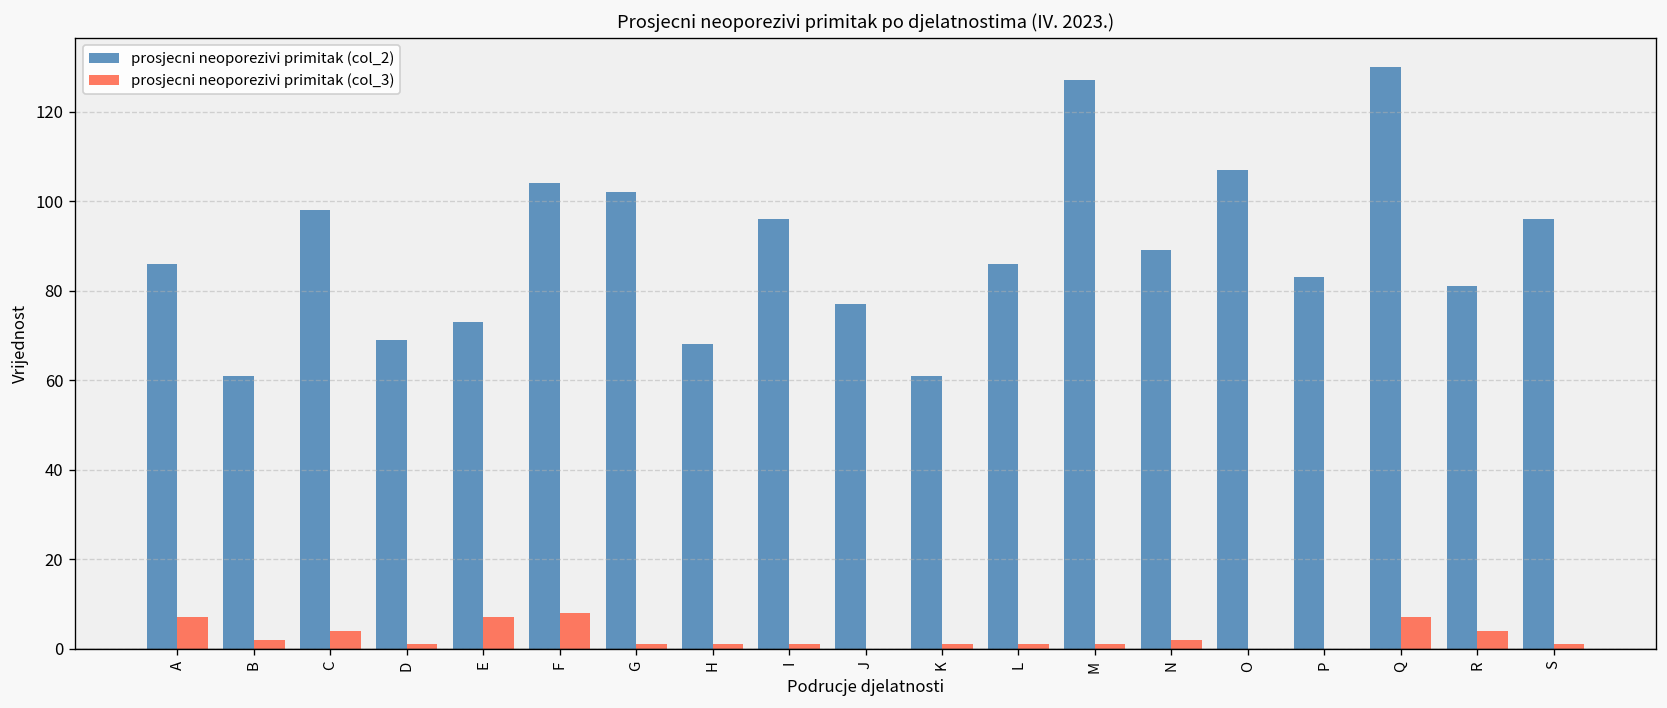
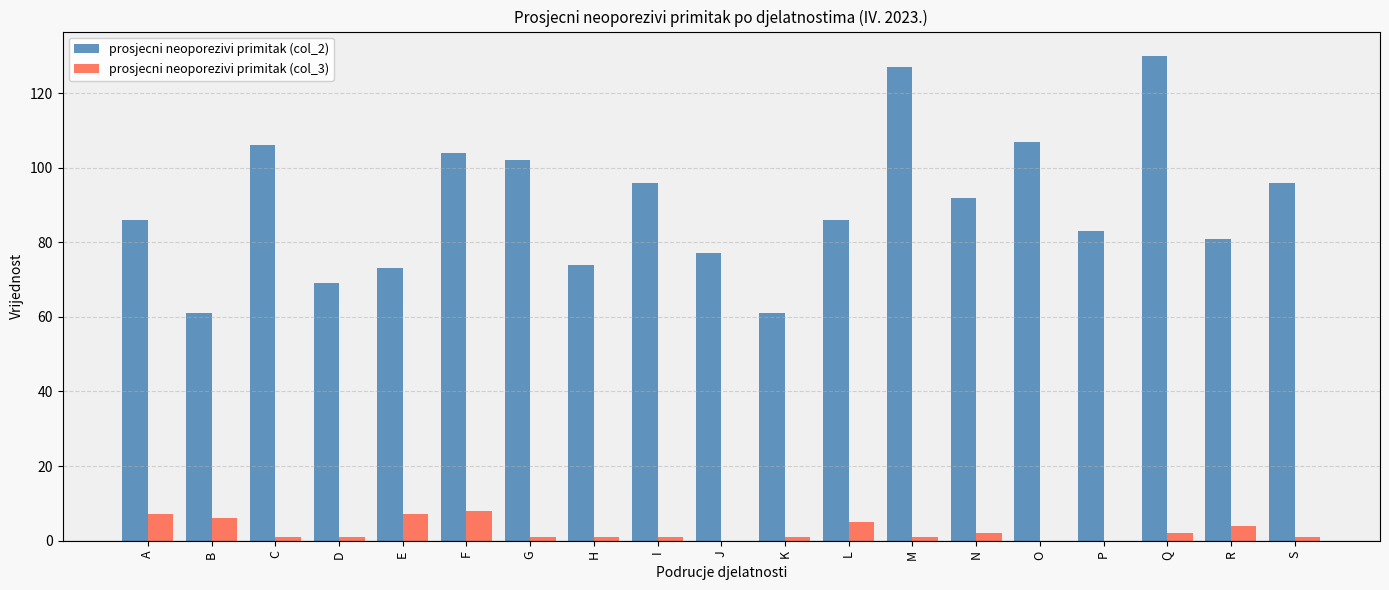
  {
    "prosjecni neoporezivi primitak (col_2)": {
      "A": 86,
      "B": 61,
-     "C": 98,
+     "C": 106,
      "D": 69,
      "E": 73,
      "F": 104,
      "G": 102,
-     "H": 68,
+     "H": 74,
      "I": 96,
      "J": 77,
      "K": 61,
      "L": 86,
      "M": 127,
-     "N": 89,
+     "N": 92,
      "O": 107,
      "P": 83,
      "Q": 130,
      "R": 81,
      "S": 96
    },
    "prosjecni neoporezivi primitak (col_3)": {
      "A": 7,
-     "B": 2,
-     "C": 4,
+     "B": 6,
+     "C": 1,
      "D": 1,
      "E": 7,
      "F": 8,
      "G": 1,
      "H": 1,
      "I": 1,
      "J": 0,
      "K": 1,
-     "L": 1,
+     "L": 5,
      "M": 1,
      "N": 2,
      "O": 0,
      "P": 0,
-     "Q": 7,
+     "Q": 2,
      "R": 4,
      "S": 1
    }
  }
